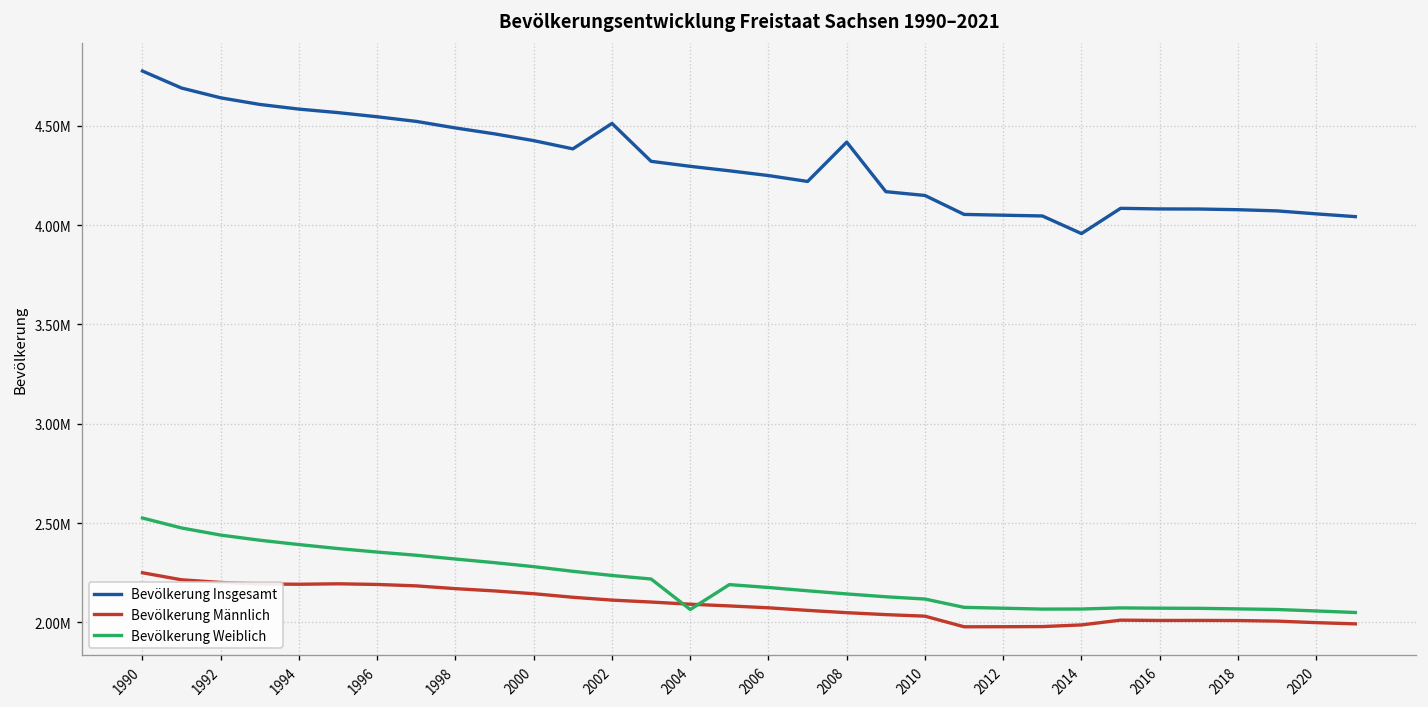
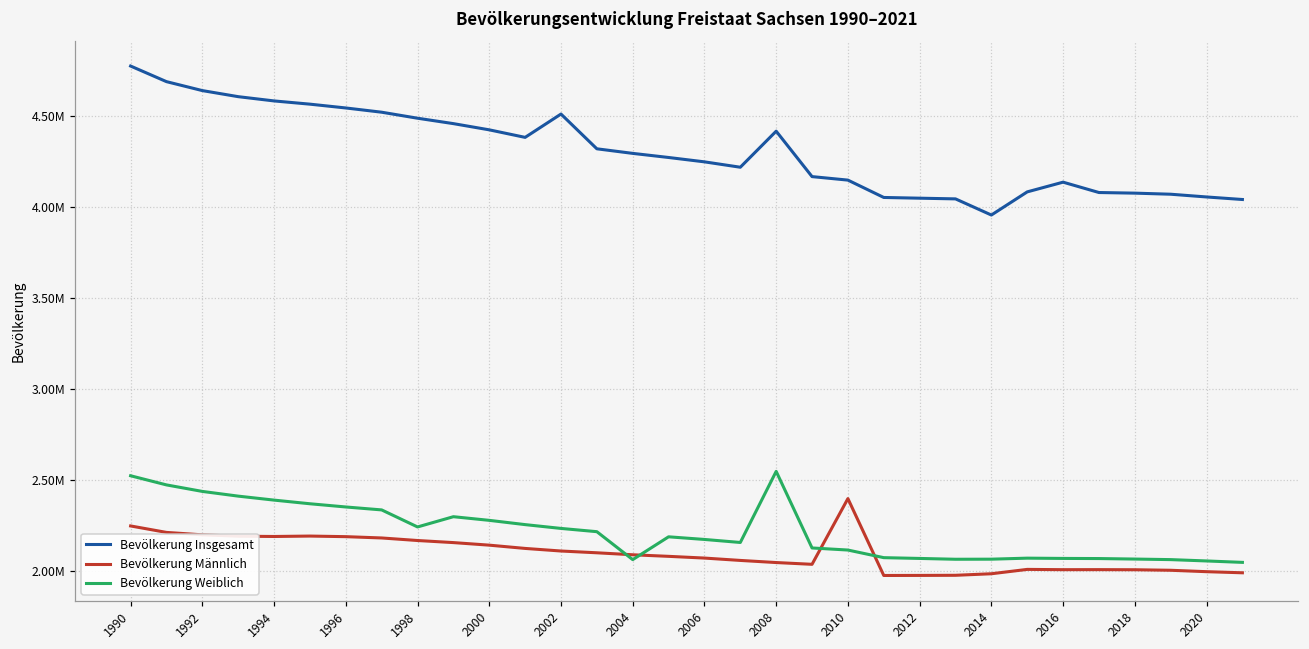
  {
    "Bevölkerung Insgesamt": {
      "1990": 4780000,
      "1992": 4640000,
      "1994": 4580000,
      "1996": 4550000,
      "1998": 4490000,
      "2000": 4430000,
      "2002": 4510000,
      "2004": 4300000,
      "2006": 4250000,
      "2008": 4420000,
      "2010": 4150000,
      "2012": 4050000,
      "2014": 3960000,
-     "2016": 4080000,
+     "2016": 4140000,
      "2018": 4080000,
      "2020": 4060000
    },
    "Bevölkerung Männlich": {
      "1990": 2250000,
      "1992": 2200000,
      "1994": 2190000,
      "1996": 2190000,
      "1998": 2170000,
      "2000": 2140000,
      "2002": 2110000,
      "2004": 2090000,
      "2006": 2070000,
      "2008": 2050000,
-     "2010": 2030000,
+     "2010": 2400000,
      "2012": 1980000,
      "2014": 1990000,
      "2016": 2010000,
      "2018": 2010000,
      "2020": 2000000
    },
    "Bevölkerung Weiblich": {
      "1990": 2530000,
      "1992": 2440000,
      "1994": 2390000,
      "1996": 2350000,
-     "1998": 2320000,
+     "1998": 2240000,
      "2000": 2280000,
      "2002": 2240000,
      "2004": 2070000,
      "2006": 2180000,
-     "2008": 2140000,
+     "2008": 2550000,
      "2010": 2120000,
      "2012": 2070000,
      "2014": 2070000,
      "2016": 2070000,
      "2018": 2070000,
      "2020": 2060000
    }
  }
